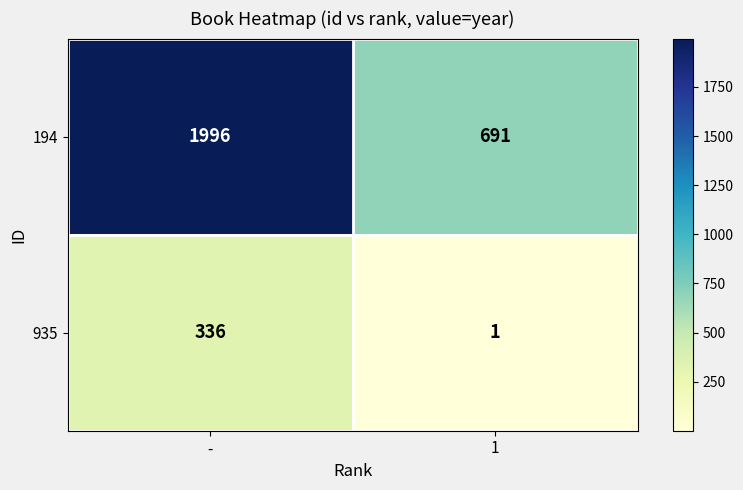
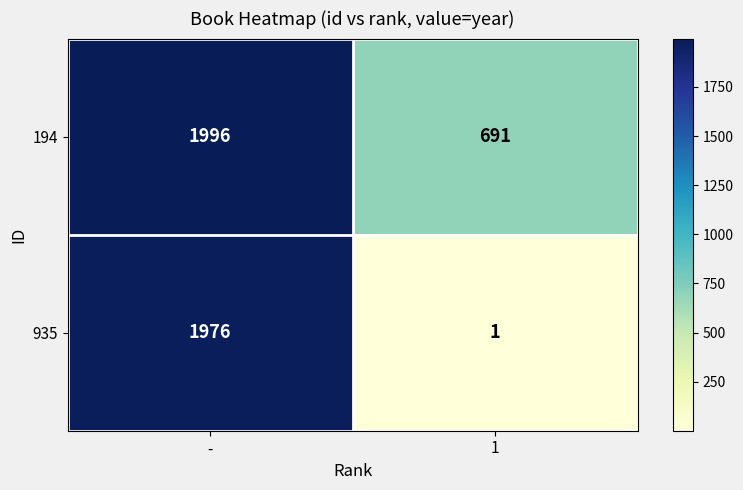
  {
    "194": {
      "-": 1996,
      "1": 691
    },
    "935": {
-     "-": 336,
+     "-": 1976,
      "1": 1
    }
  }
